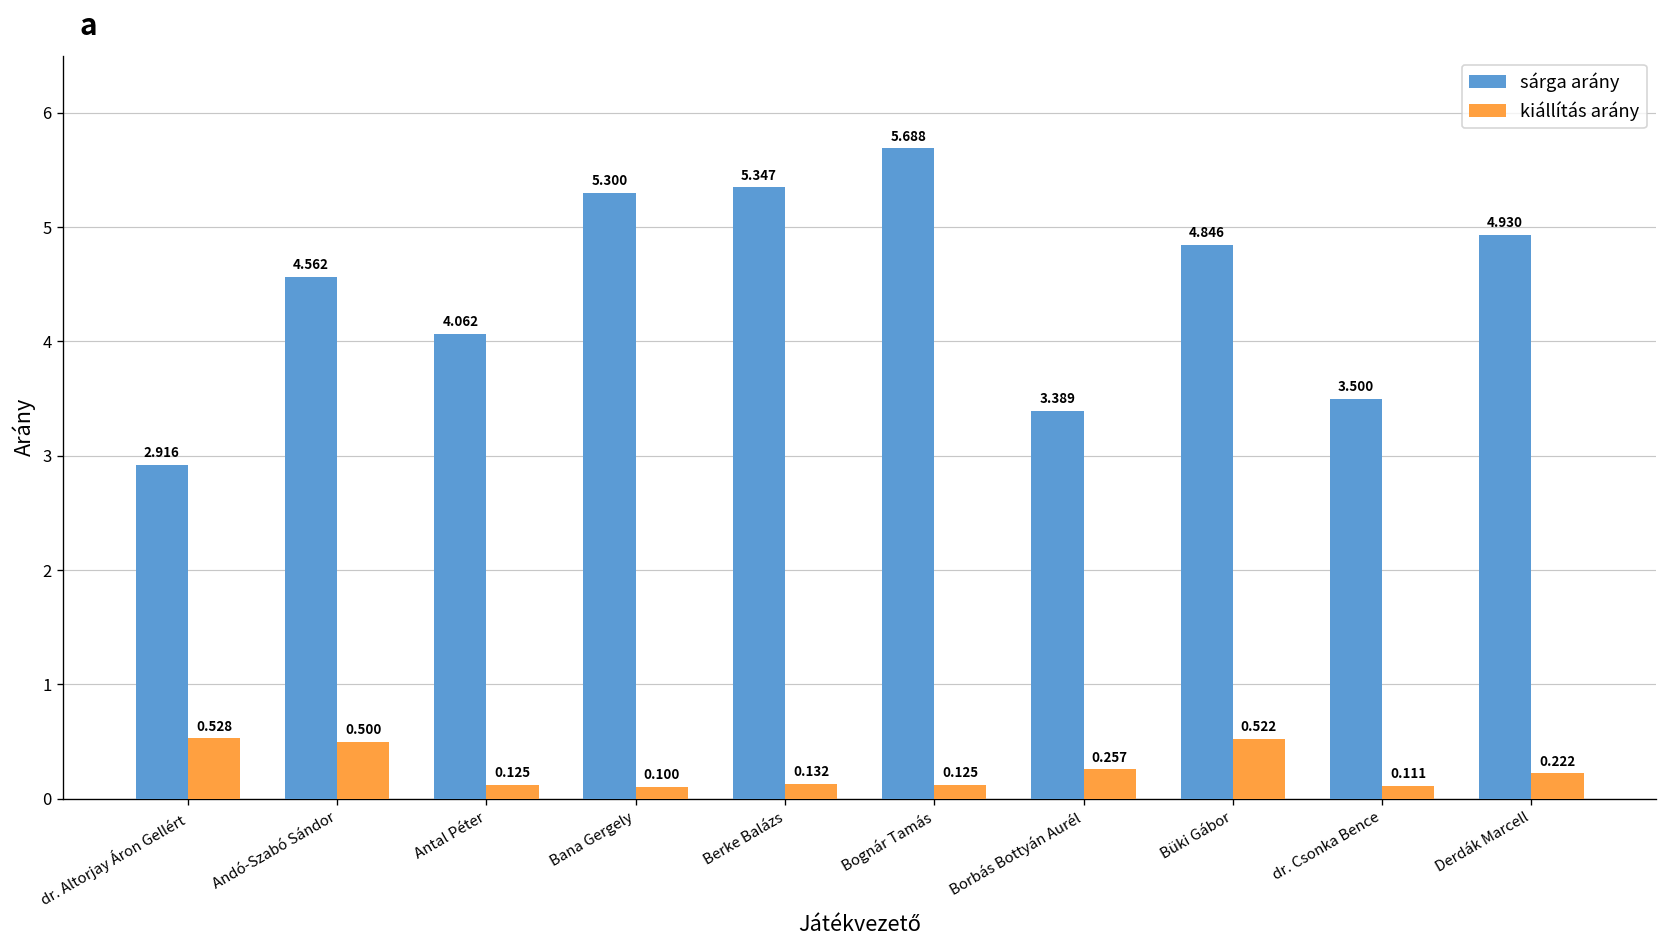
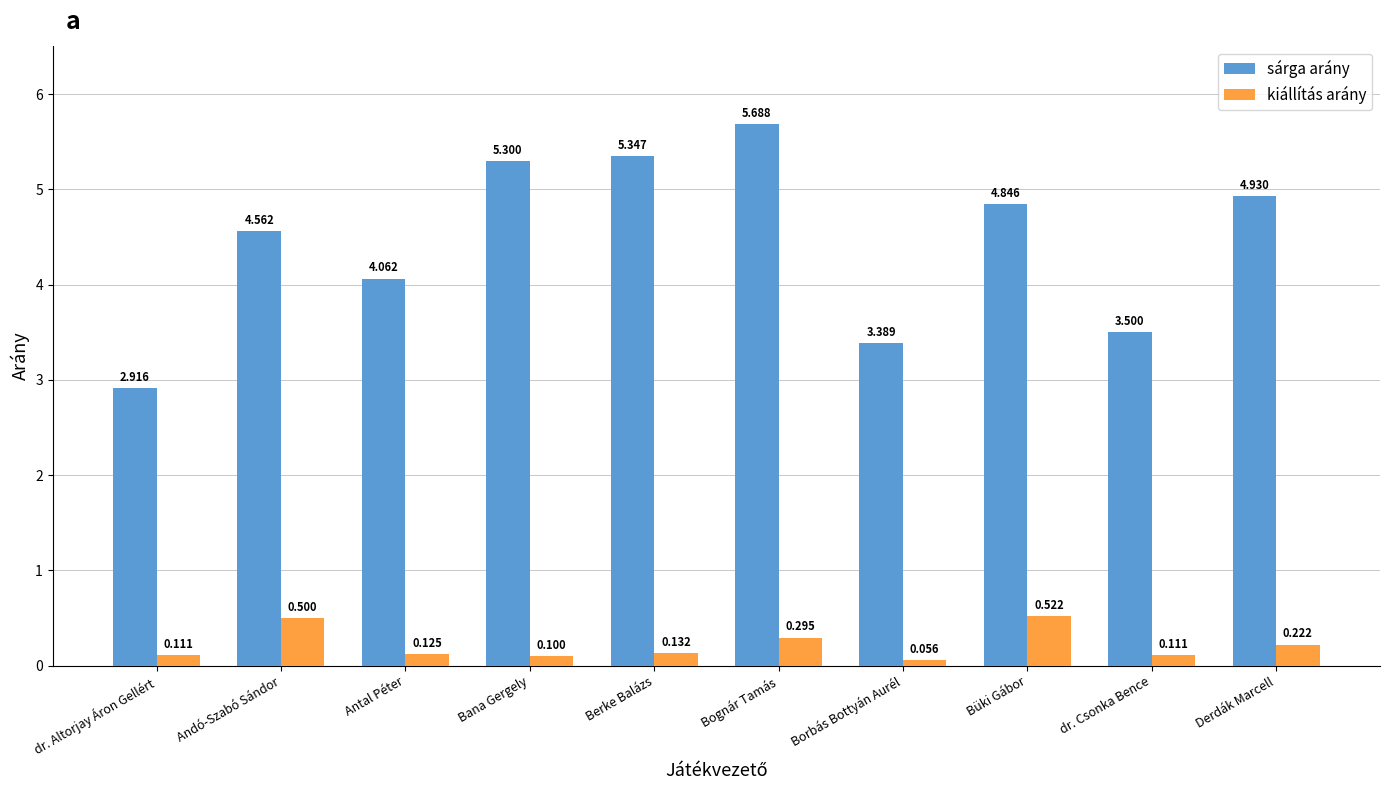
  {
    "sárga arány": {
      "dr. Altorjay Áron Gellért": 2.916,
      "Andó-Szabó Sándor": 4.562,
      "Antal Péter": 4.062,
      "Bana Gergely": 5.300,
      "Berke Balázs": 5.347,
      "Bognár Tamás": 5.688,
      "Borbás Bottyán Aurél": 3.389,
      "Büki Gábor": 4.846,
      "dr. Csonka Bence": 3.500,
      "Derdák Marcell": 4.930
    },
    "kiállítás arány": {
-     "dr. Altorjay Áron Gellért": 0.528,
+     "dr. Altorjay Áron Gellért": 0.111,
      "Andó-Szabó Sándor": 0.500,
      "Antal Péter": 0.125,
      "Bana Gergely": 0.100,
      "Berke Balázs": 0.132,
-     "Bognár Tamás": 0.125,
-     "Borbás Bottyán Aurél": 0.257,
+     "Bognár Tamás": 0.295,
+     "Borbás Bottyán Aurél": 0.056,
      "Büki Gábor": 0.522,
      "dr. Csonka Bence": 0.111,
      "Derdák Marcell": 0.222
    }
  }
